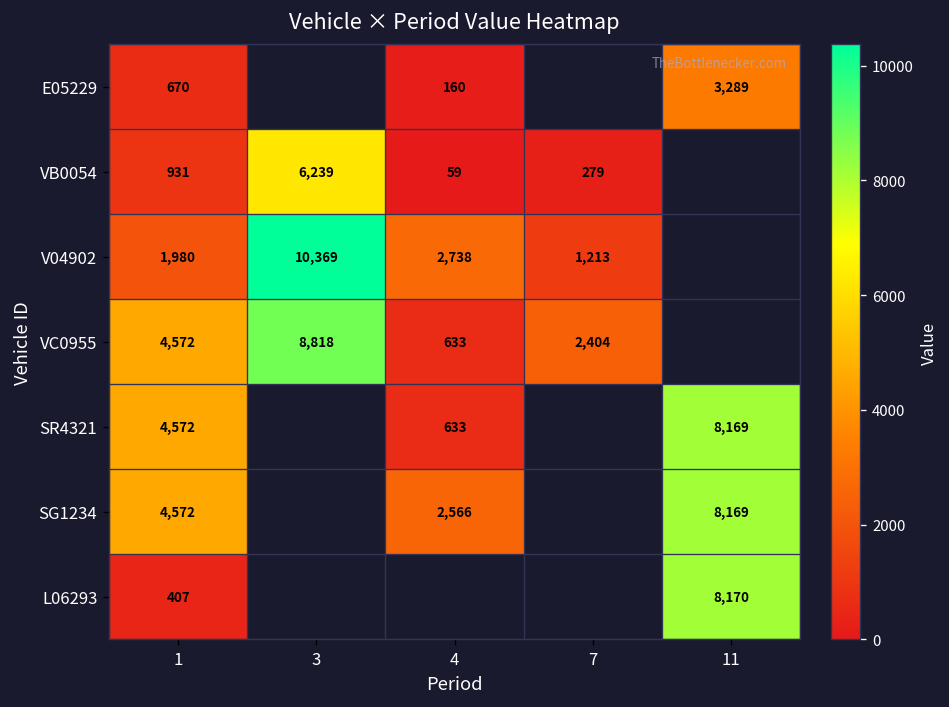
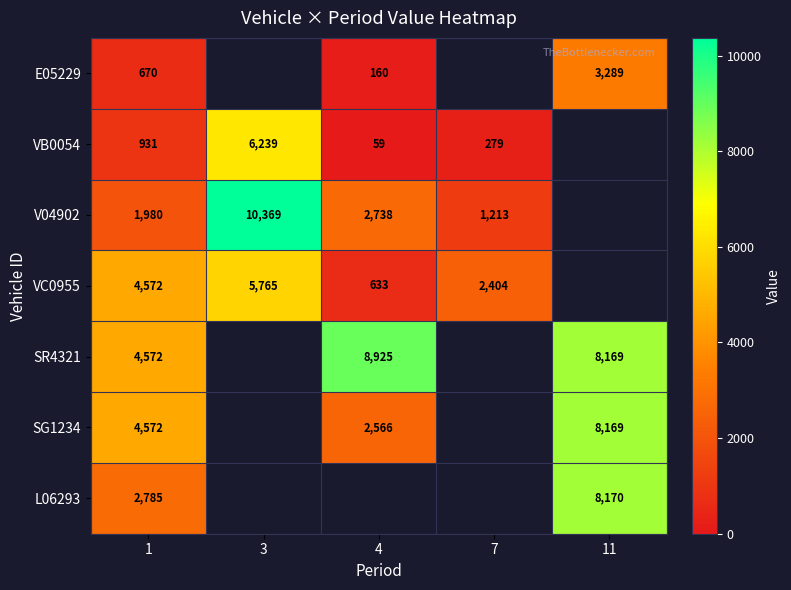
  {
    "E05229": {
      "1": "670",
      "4": "160"
    },
    "VB0054": {
      "1": "931",
      "3": "6,239",
      "4": "59",
      "7": "279"
    },
    "V04902": {
      "1": "1,980",
      "3": "10,369",
      "4": "2,738",
      "7": "1,213"
    },
    "VC0955": {
      "1": "4,572",
-     "3": "8,818",
+     "3": "5,765",
      "4": "633",
      "7": "2,404"
    },
    "SR4321": {
      "1": "4,572",
-     "4": "633",
+     "4": "8,925",
      "11": "8,169"
    },
    "SG1234": {
      "1": "4,572",
      "4": "2,566",
      "11": "8,169"
    },
    "L06293": {
-     "1": "407",
+     "1": "2,785",
      "11": "8,170"
    }
  }
